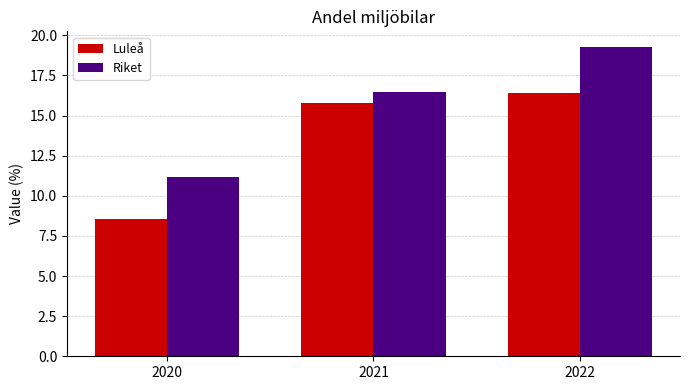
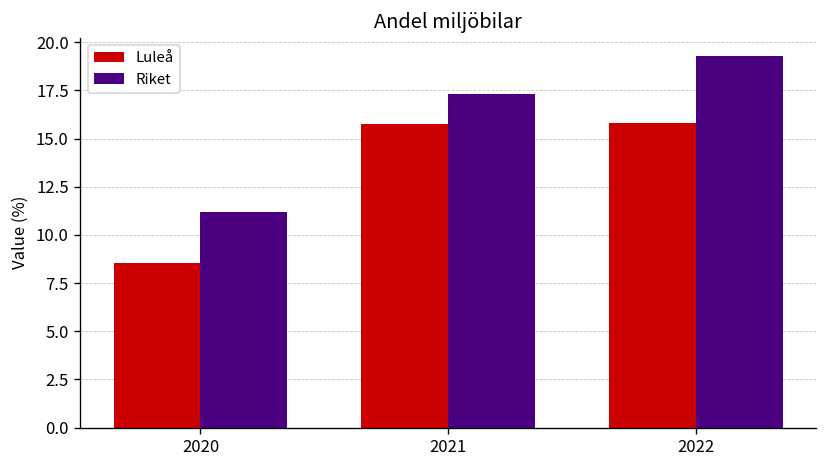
  {
    "Luleå": {
      "2020": 8.5,
      "2021": 15.7,
-     "2022": 16.4
+     "2022": 15.8
    },
    "Riket": {
      "2020": 11.2,
-     "2021": 16.5,
+     "2021": 17.3,
      "2022": 19.3
    }
  }
